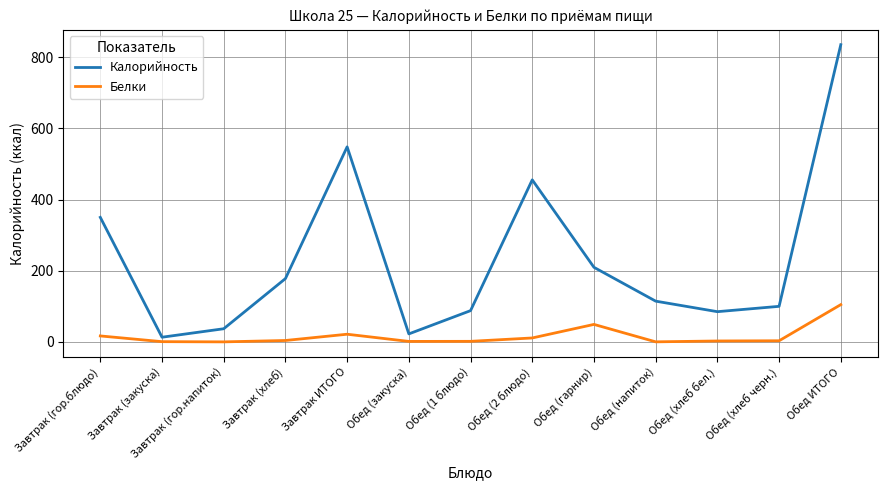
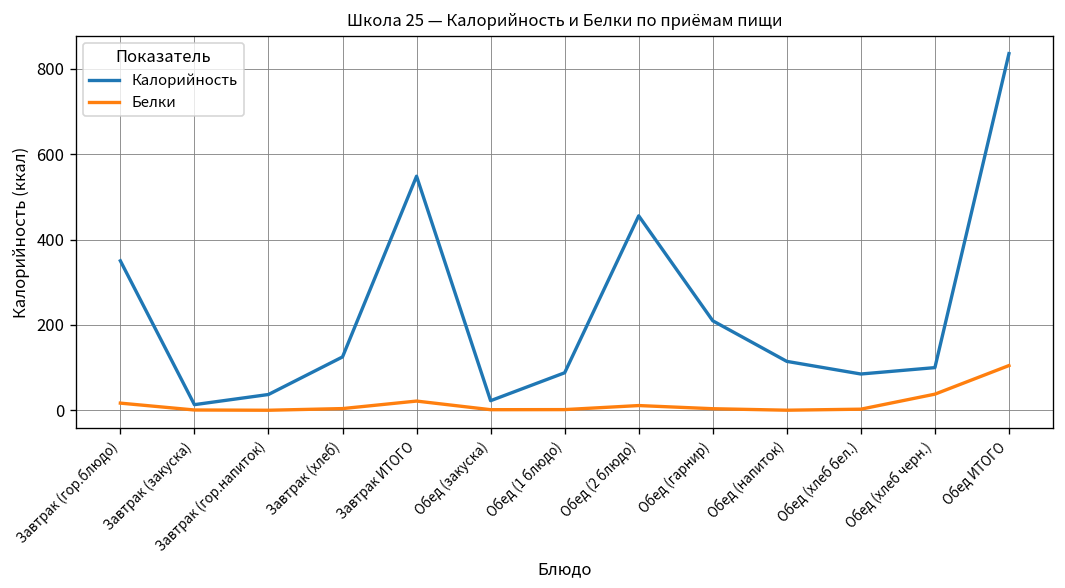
  {
    "Калорийность": {
      "Завтрак (гор.блюдо)": 350,
      "Завтрак (закуска)": 10,
      "Завтрак (гор.напиток)": 40,
-     "Завтрак (хлеб)": 180,
+     "Завтрак (хлеб)": 130,
      "Завтрак ИТОГО": 550,
      "Обед (закуска)": 20,
      "Обед (1 блюдо)": 90,
      "Обед (2 блюдо)": 460,
      "Обед (гарнир)": 210,
      "Обед (напиток)": 110,
      "Обед (хлеб бел.)": 90,
      "Обед (хлеб черн.)": 100,
      "Обед ИТОГО": 840
    },
    "Белки": {
      "Завтрак (гор.блюдо)": 20,
      "Завтрак (закуска)": 0,
      "Завтрак (гор.напиток)": 0,
      "Завтрак (хлеб)": 0,
      "Завтрак ИТОГО": 20,
      "Обед (закуска)": 0,
      "Обед (1 блюдо)": 0,
      "Обед (2 блюдо)": 10,
-     "Обед (гарнир)": 50,
+     "Обед (гарнир)": 0,
      "Обед (напиток)": 0,
      "Обед (хлеб бел.)": 0,
-     "Обед (хлеб черн.)": 0,
+     "Обед (хлеб черн.)": 40,
      "Обед ИТОГО": 100
    }
  }
